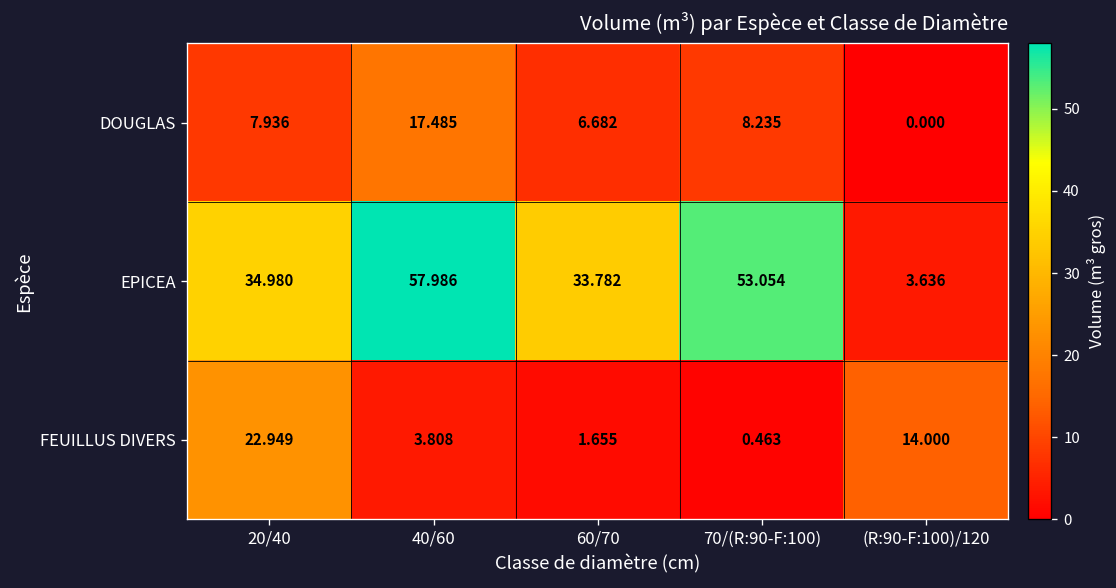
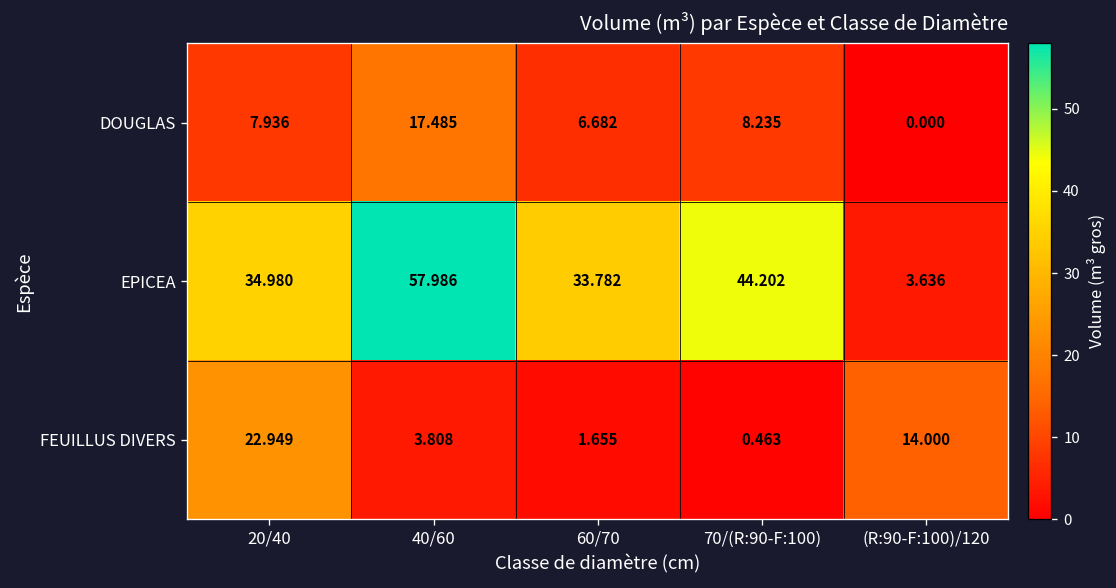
  {
    "DOUGLAS": {
      "20/40": 7.936,
      "40/60": 17.485,
      "60/70": 6.682,
      "70/(R:90-F:100)": 8.235,
      "(R:90-F:100)/120": 0.000
    },
    "EPICEA": {
      "20/40": 34.980,
      "40/60": 57.986,
      "60/70": 33.782,
-     "70/(R:90-F:100)": 53.054,
+     "70/(R:90-F:100)": 44.202,
      "(R:90-F:100)/120": 3.636
    },
    "FEUILLUS DIVERS": {
      "20/40": 22.949,
      "40/60": 3.808,
      "60/70": 1.655,
      "70/(R:90-F:100)": 0.463,
      "(R:90-F:100)/120": 14.000
    }
  }
